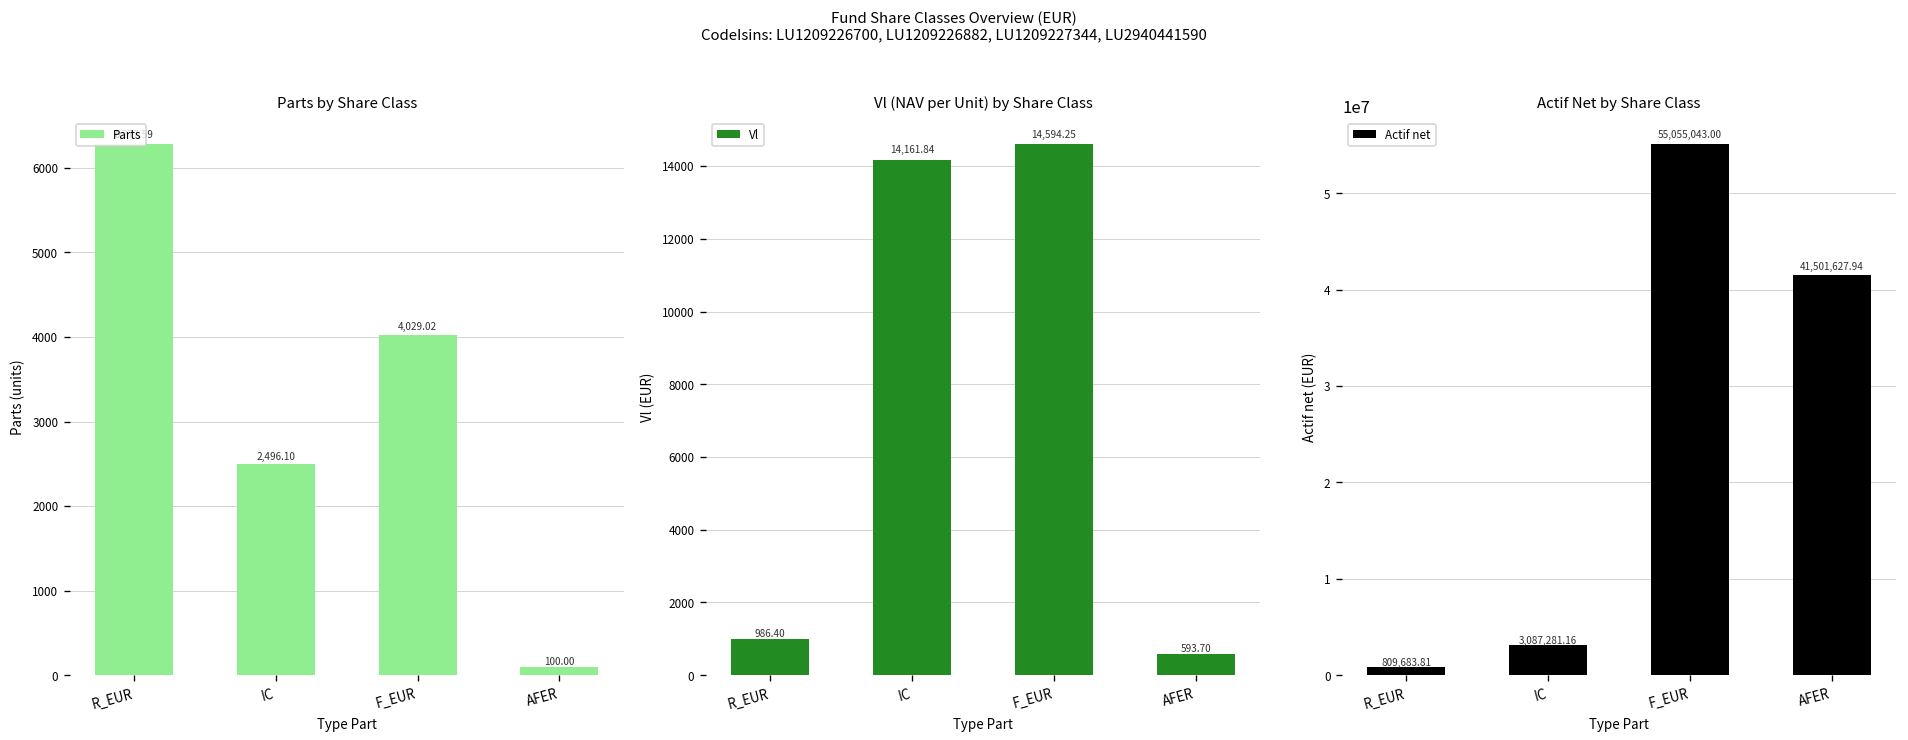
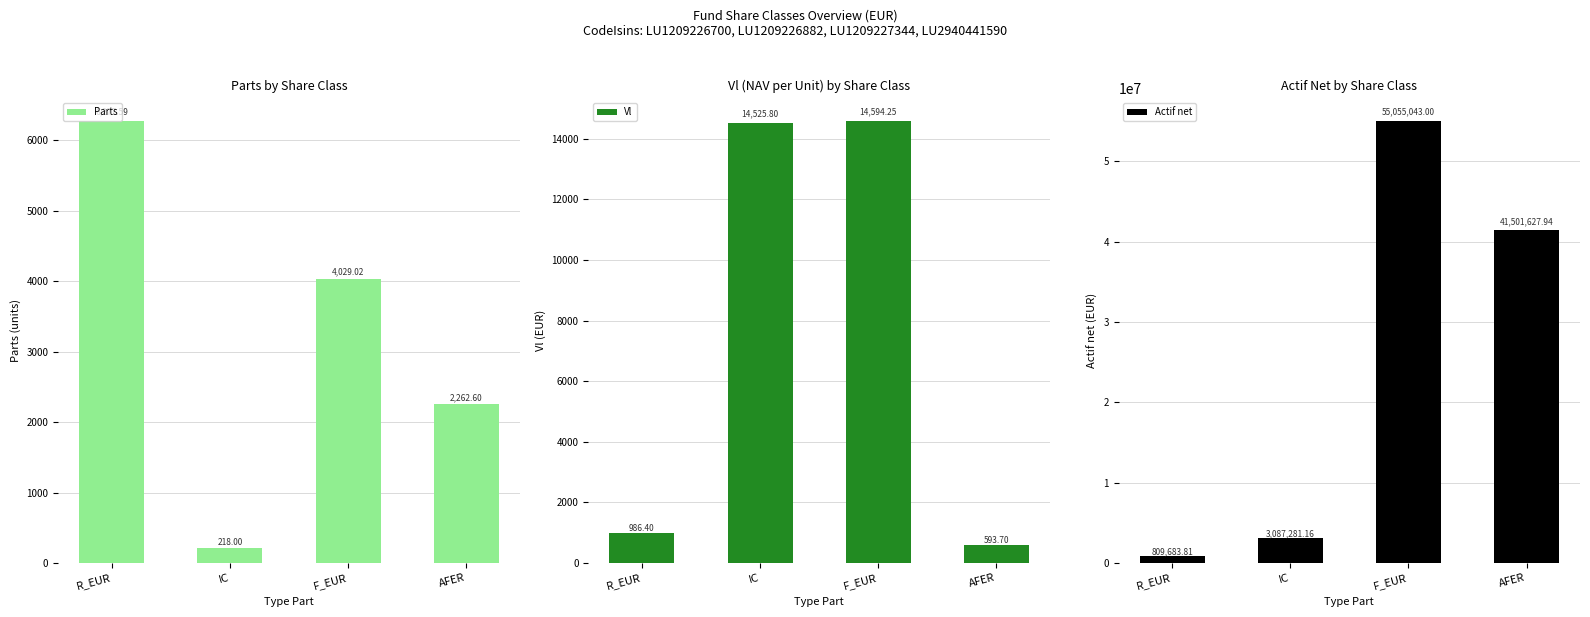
  {
    "Parts by Share Class": {
-     "IC": "2,496.10",
+     "IC": "218.00",
      "F_EUR": "4,029.02",
-     "AFER": "100.00"
+     "AFER": "2,262.60"
    },
    "Vl (NAV per Unit) by Share Class": {
      "R_EUR": "986.40",
-     "IC": "14,161.84",
+     "IC": "14,525.80",
      "F_EUR": "14,594.25",
      "AFER": "593.70"
    },
    "Actif Net by Share Class": {
      "R_EUR": "809,683.81",
      "IC": "3,087,281.16",
      "F_EUR": "55,055,043.00",
      "AFER": "41,501,627.94"
    }
  }
